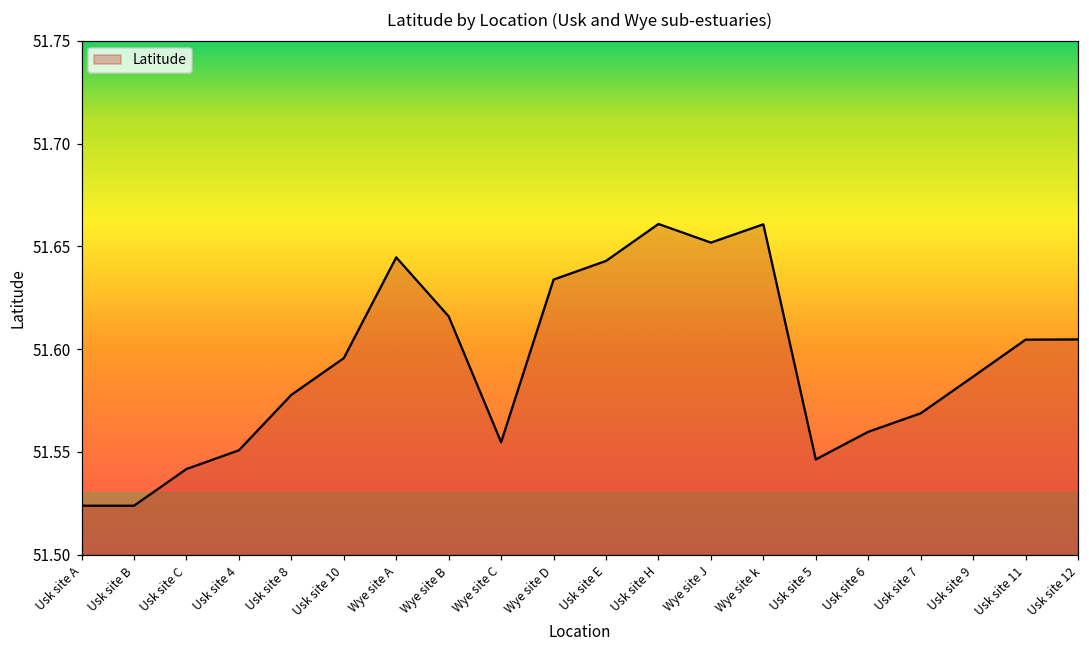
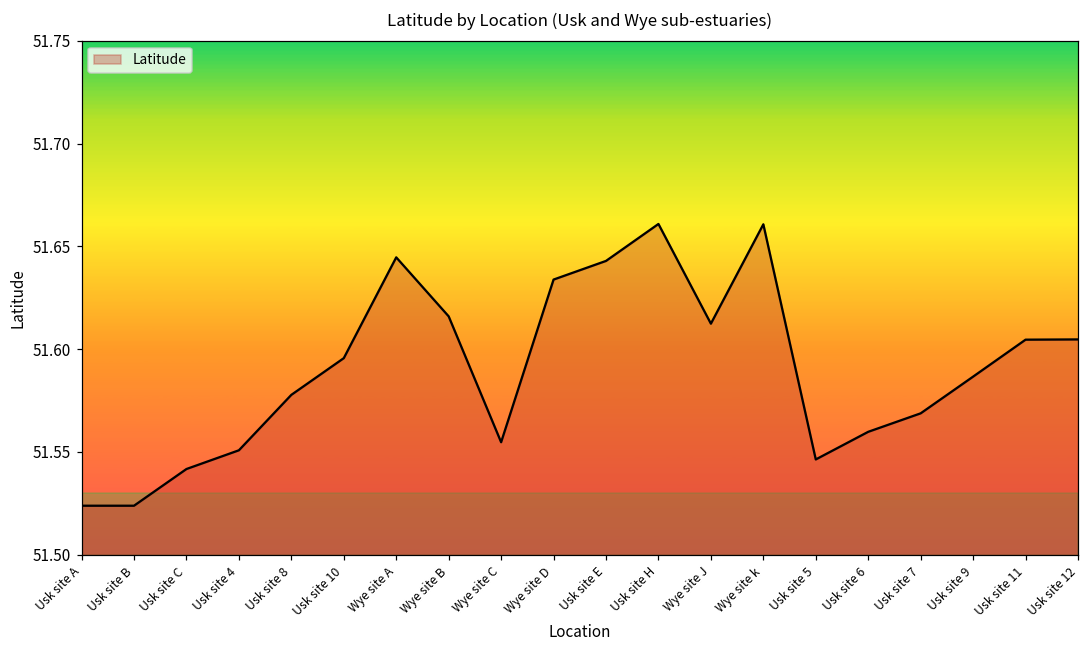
  {
    "Usk site A": 51.524,
    "Usk site B": 51.524,
    "Usk site C": 51.542,
    "Usk site 4": 51.551,
    "Usk site 8": 51.578,
    "Usk site 10": 51.596,
    "Wye site A": 51.645,
    "Wye site B": 51.616,
    "Wye site C": 51.555,
    "Wye site D": 51.634,
    "Usk site E": 51.643,
    "Usk site H": 51.661,
-   "Wye site J": 51.652,
+   "Wye site J": 51.612,
    "Wye site k": 51.661,
    "Usk site 5": 51.546,
    "Usk site 6": 51.560,
    "Usk site 7": 51.569,
    "Usk site 9": 51.587,
    "Usk site 11": 51.605,
    "Usk site 12": 51.605
  }
